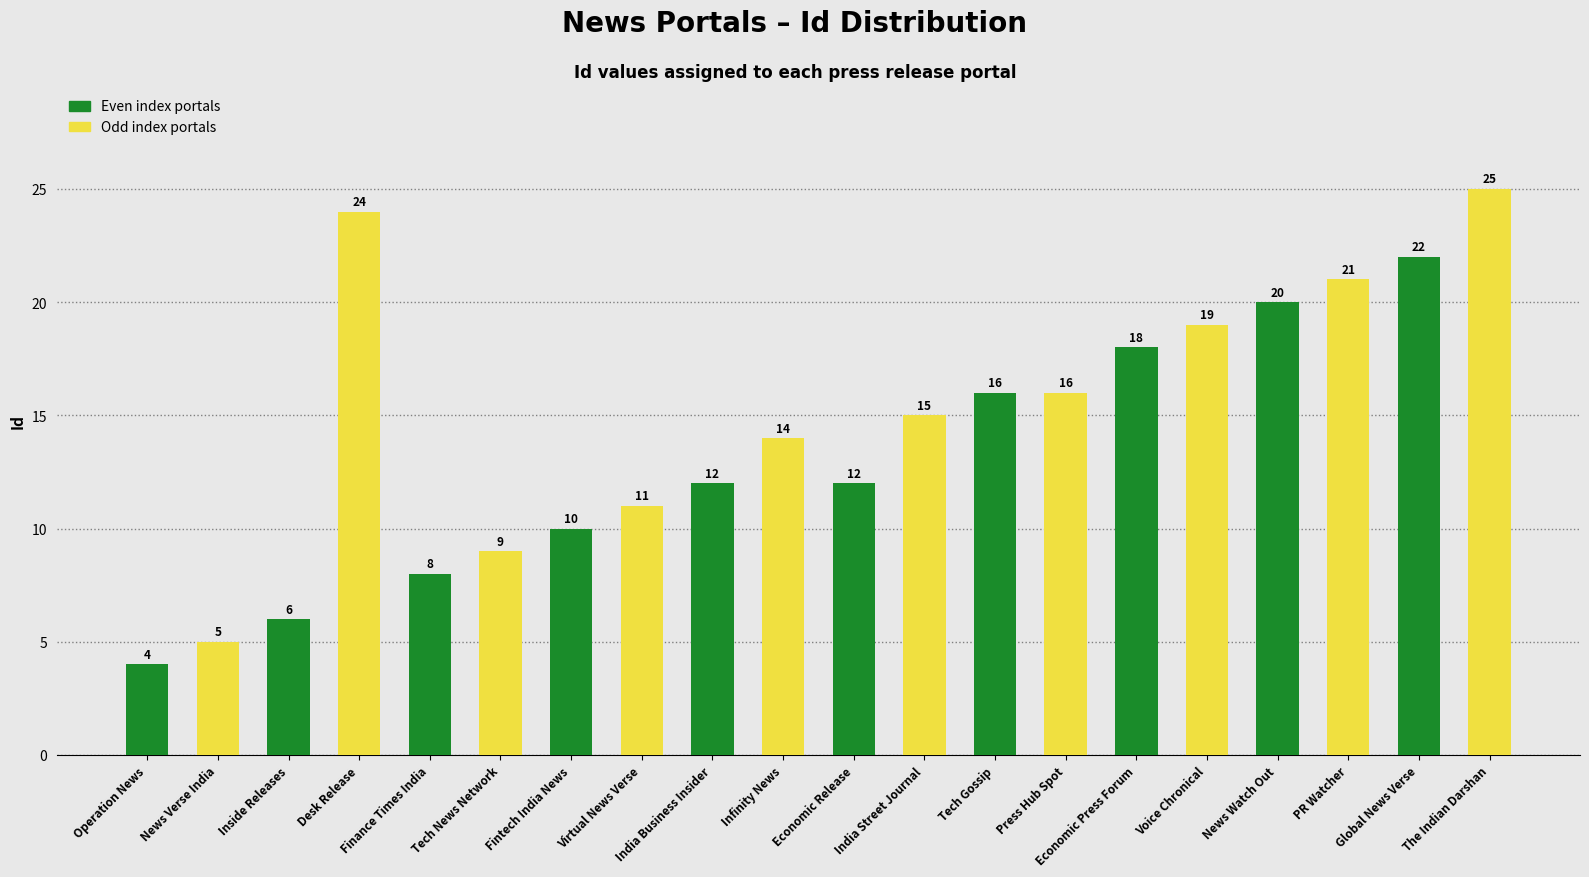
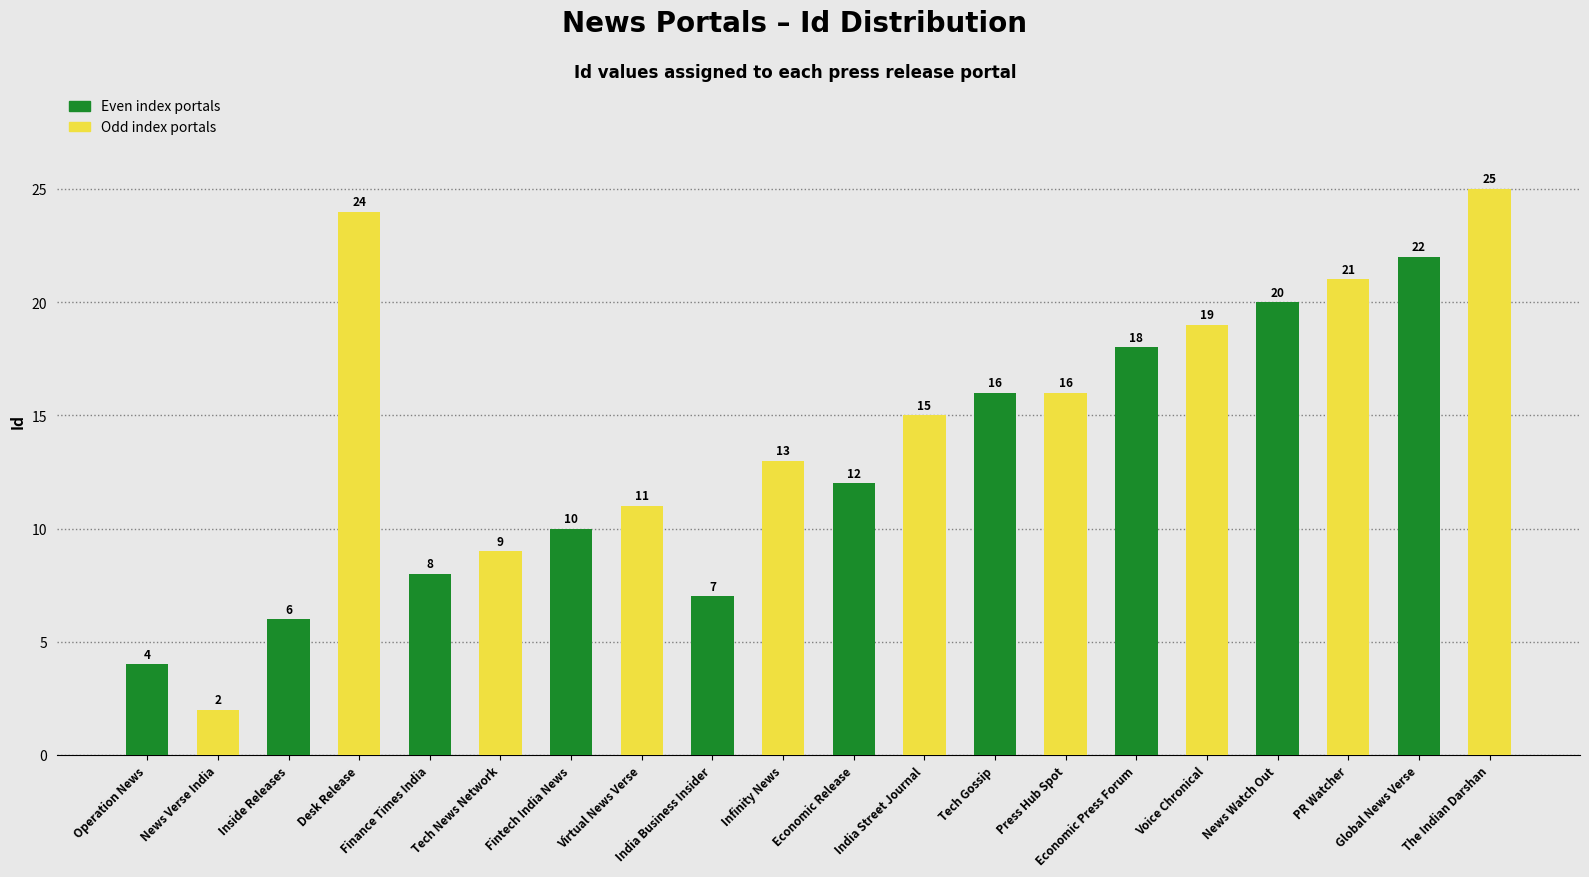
  {
    "Operation News": 4,
-   "News Verse India": 5,
+   "News Verse India": 2,
    "Inside Releases": 6,
    "Desk Release": 24,
    "Finance Times India": 8,
    "Tech News Network": 9,
    "Fintech India News": 10,
    "Virtual News Verse": 11,
-   "India Business Insider": 12,
-   "Infinity News": 14,
+   "India Business Insider": 7,
+   "Infinity News": 13,
    "Economic Release": 12,
    "India Street Journal": 15,
    "Tech Gossip": 16,
    "Press Hub Spot": 16,
    "Economic Press Forum": 18,
    "Voice Chronical": 19,
    "News Watch Out": 20,
    "PR Watcher": 21,
    "Global News Verse": 22,
    "The Indian Darshan": 25
  }
